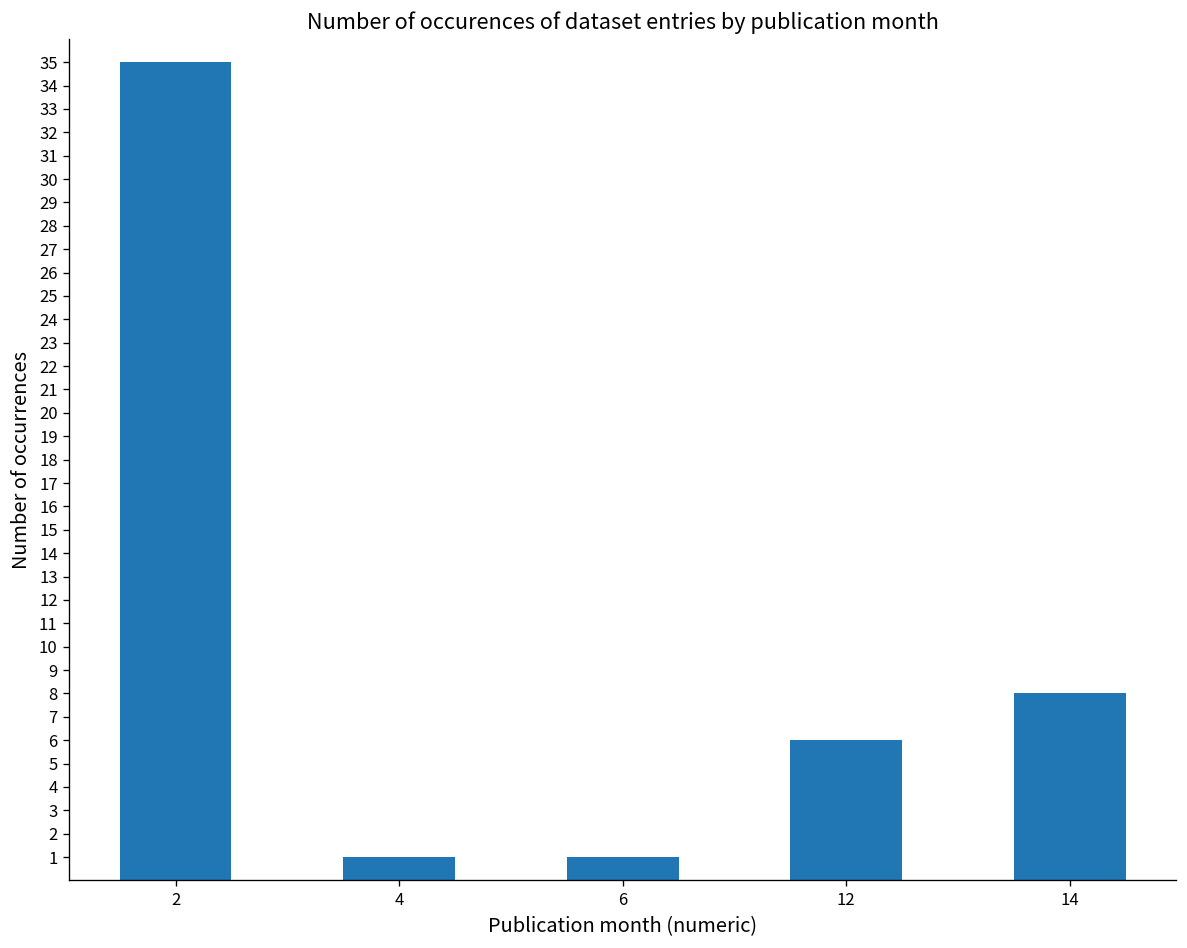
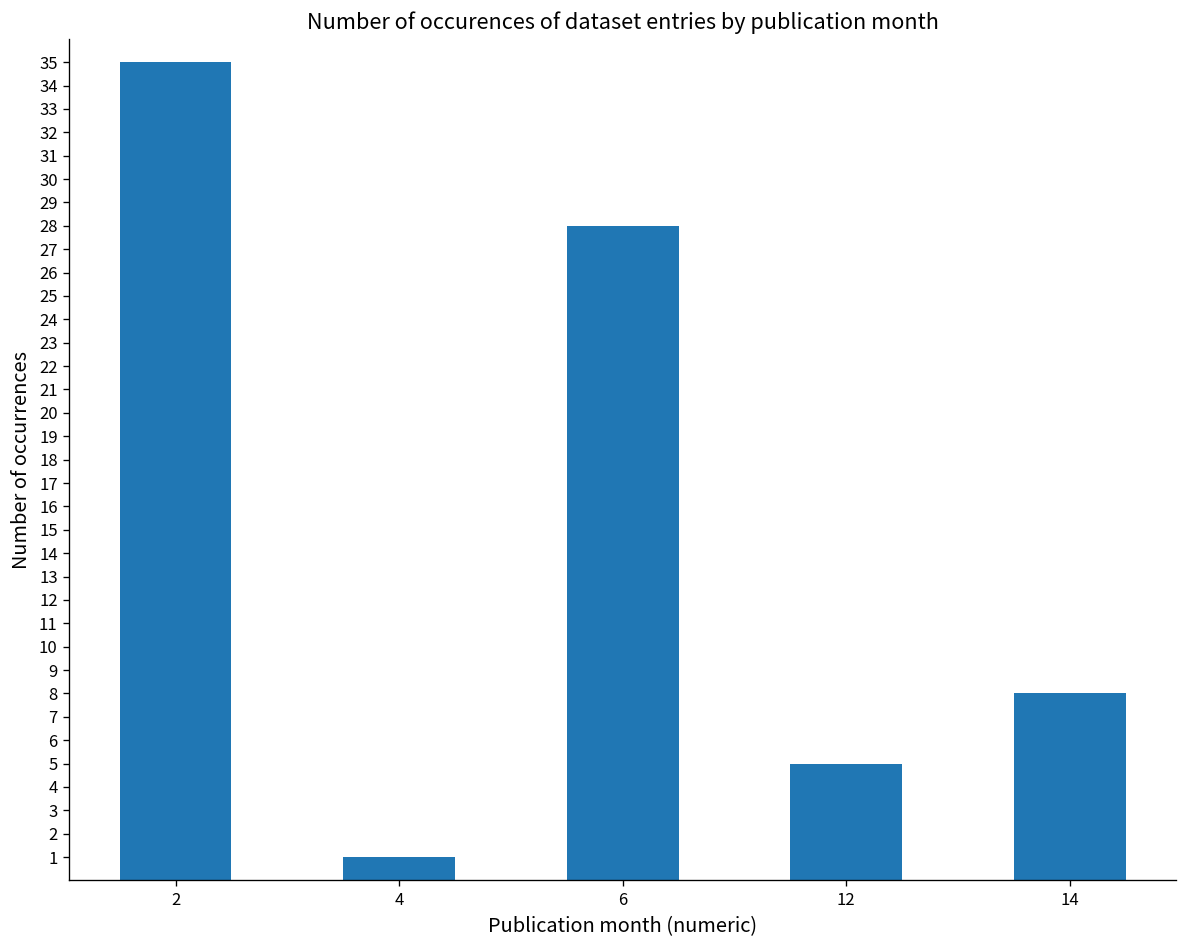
  {
    "2": 35,
    "4": 1,
-   "6": 1,
-   "12": 6,
+   "6": 28,
+   "12": 5,
    "14": 8
  }
